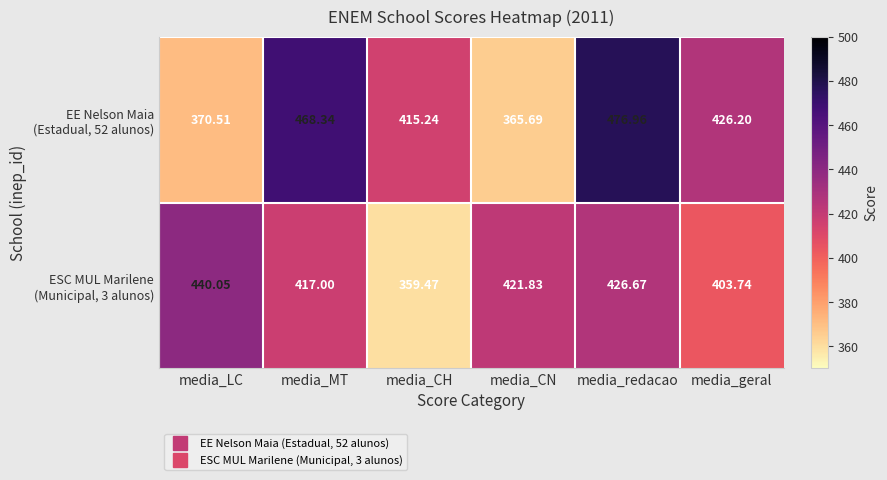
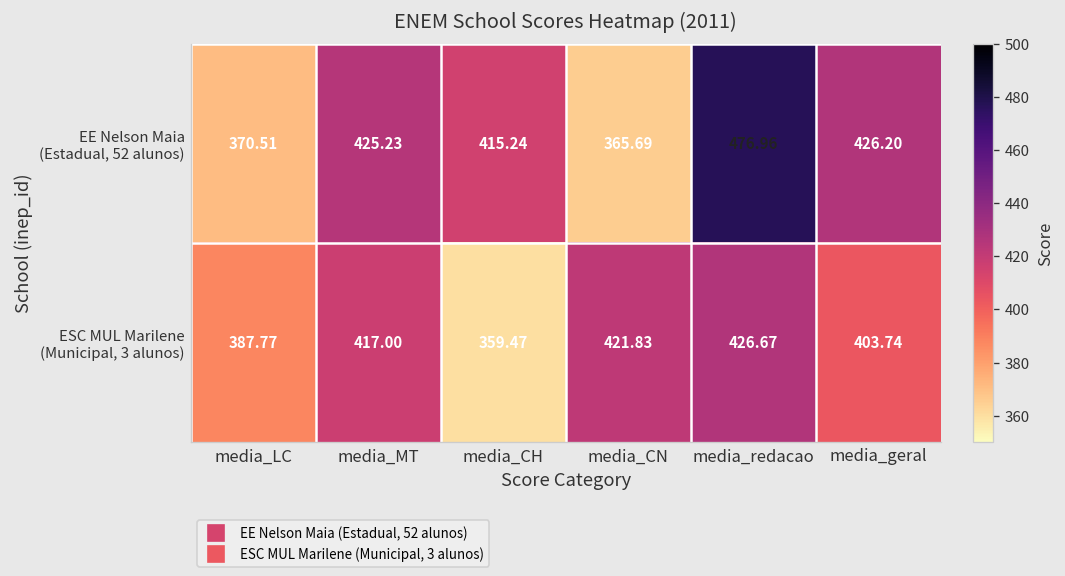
  {
    "EE Nelson Maia (Estadual, 52 alunos)": {
      "media_LC": 370.51,
-     "media_MT": 468.34,
+     "media_MT": 425.23,
      "media_CH": 415.24,
      "media_CN": 365.69,
      "media_redacao": 476.96,
      "media_geral": 426.20
    },
    "ESC MUL Marilene (Municipal, 3 alunos)": {
-     "media_LC": 440.05,
+     "media_LC": 387.77,
      "media_MT": 417.00,
      "media_CH": 359.47,
      "media_CN": 421.83,
      "media_redacao": 426.67,
      "media_geral": 403.74
    }
  }
